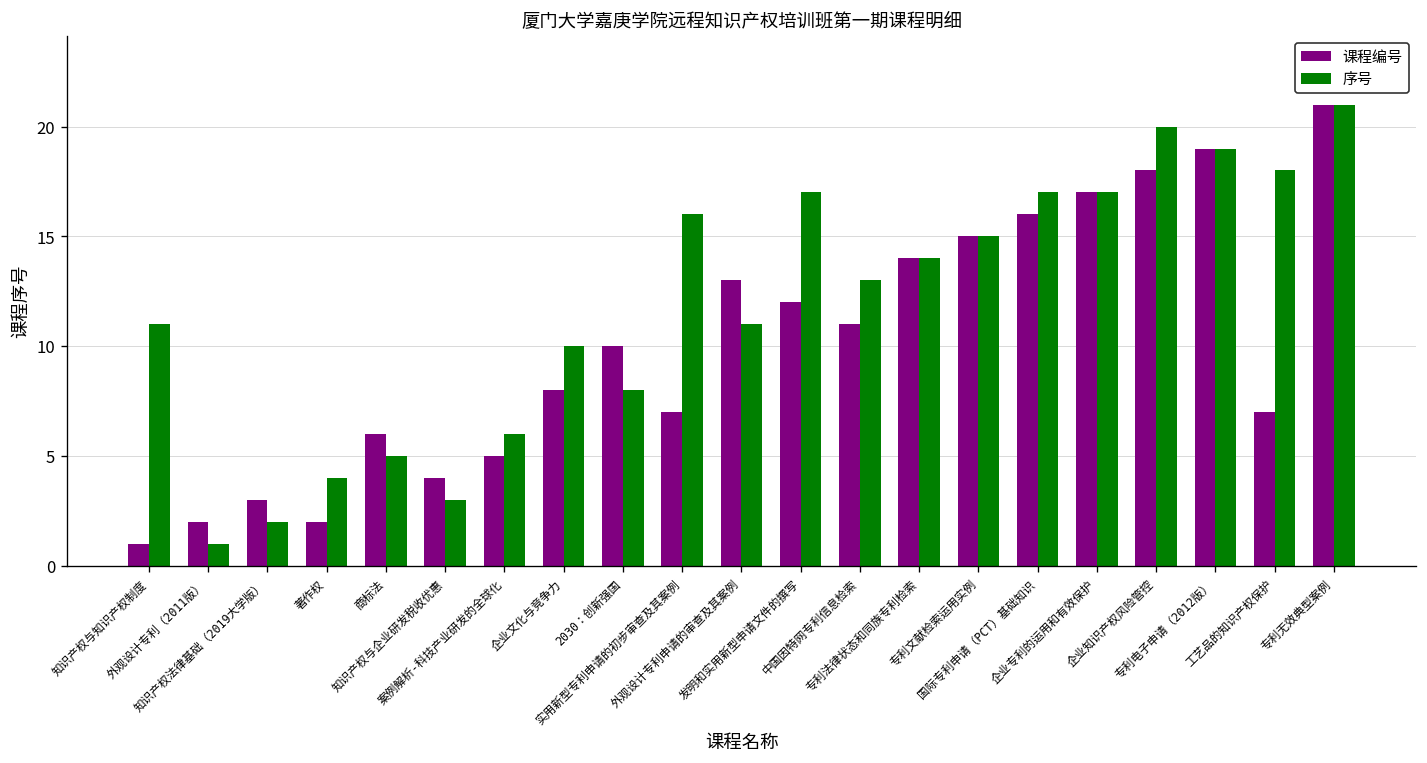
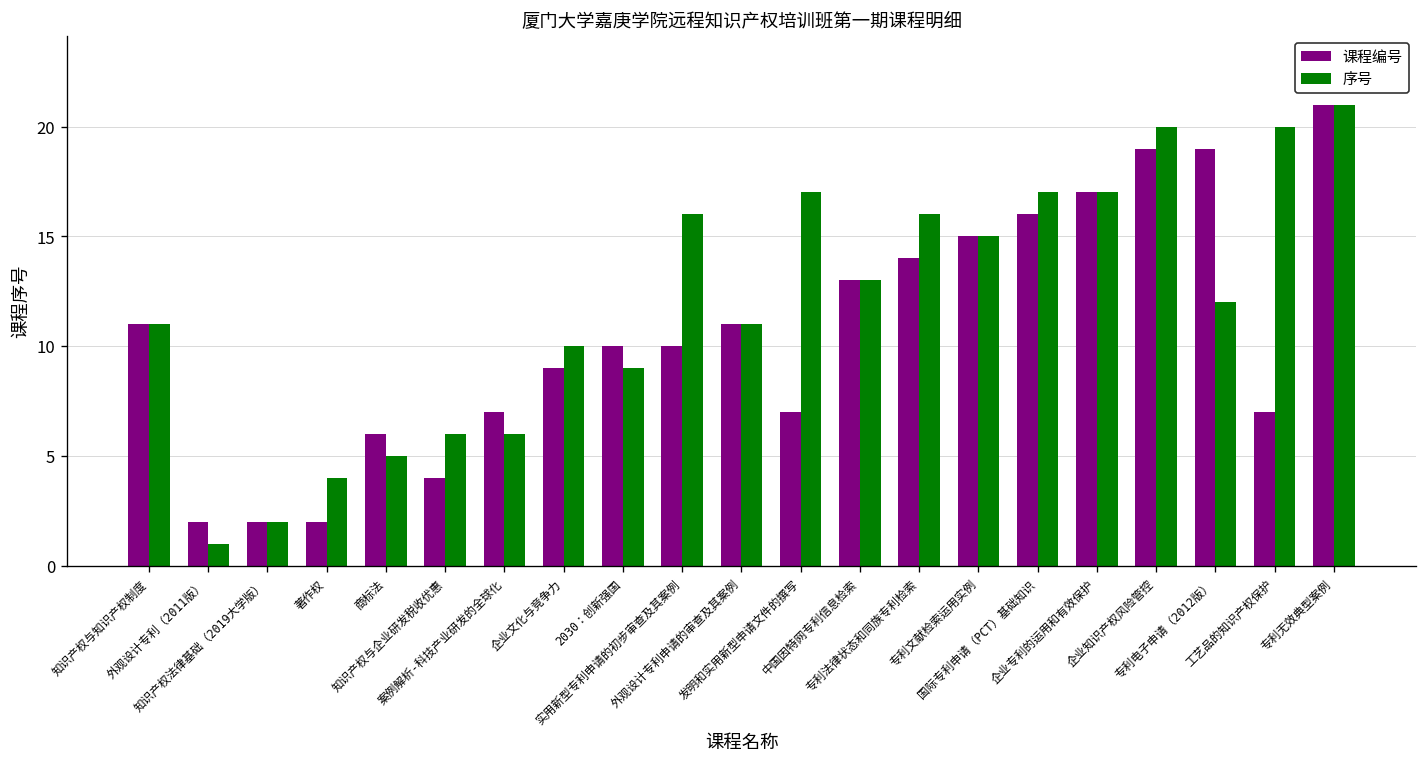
  {
    "课程编号": {
-     "知识产权与知识产权制度": 1,
+     "知识产权与知识产权制度": 11,
      "外观设计专利（2011版）": 2,
-     "知识产权法律基础（2019大学版）": 3,
+     "知识产权法律基础（2019大学版）": 2,
      "著作权": 2,
      "商标法": 6,
      "知识产权与企业研发税收优惠": 4,
-     "案例解析-科技产业研发的全球化": 5,
-     "企业文化与竞争力": 8,
+     "案例解析-科技产业研发的全球化": 7,
+     "企业文化与竞争力": 9,
      "2030：创新强国": 10,
-     "实用新型专利申请的初步审查及其案例": 7,
-     "外观设计专利申请的审查及其案例": 13,
-     "发明和实用新型申请文件的撰写": 12,
-     "中国因特网专利信息检索": 11,
+     "实用新型专利申请的初步审查及其案例": 10,
+     "外观设计专利申请的审查及其案例": 11,
+     "发明和实用新型申请文件的撰写": 7,
+     "中国因特网专利信息检索": 13,
      "专利法律状态和同族专利检索": 14,
      "专利文献检索运用实例": 15,
      "国际专利申请（PCT）基础知识": 16,
      "企业专利的运用和有效保护": 17,
-     "企业知识产权风险管控": 18,
+     "企业知识产权风险管控": 19,
      "专利电子申请（2012版）": 19,
      "工艺品的知识产权保护": 7,
      "专利无效典型案例": 21
    },
    "序号": {
      "知识产权与知识产权制度": 11,
      "外观设计专利（2011版）": 1,
      "知识产权法律基础（2019大学版）": 2,
      "著作权": 4,
      "商标法": 5,
-     "知识产权与企业研发税收优惠": 3,
+     "知识产权与企业研发税收优惠": 6,
      "案例解析-科技产业研发的全球化": 6,
      "企业文化与竞争力": 10,
-     "2030：创新强国": 8,
+     "2030：创新强国": 9,
      "实用新型专利申请的初步审查及其案例": 16,
      "外观设计专利申请的审查及其案例": 11,
      "发明和实用新型申请文件的撰写": 17,
      "中国因特网专利信息检索": 13,
-     "专利法律状态和同族专利检索": 14,
+     "专利法律状态和同族专利检索": 16,
      "专利文献检索运用实例": 15,
      "国际专利申请（PCT）基础知识": 17,
      "企业专利的运用和有效保护": 17,
      "企业知识产权风险管控": 20,
-     "专利电子申请（2012版）": 19,
-     "工艺品的知识产权保护": 18,
+     "专利电子申请（2012版）": 12,
+     "工艺品的知识产权保护": 20,
      "专利无效典型案例": 21
    }
  }
